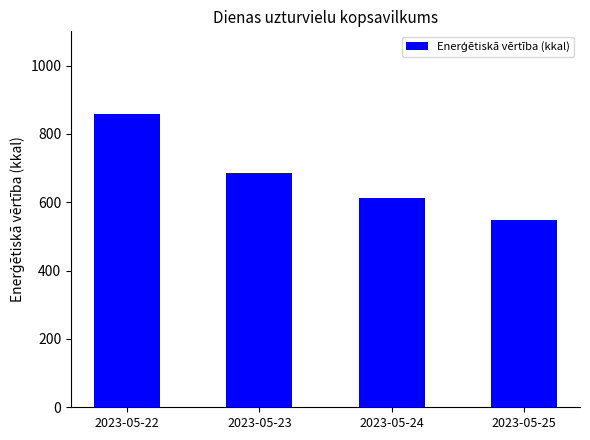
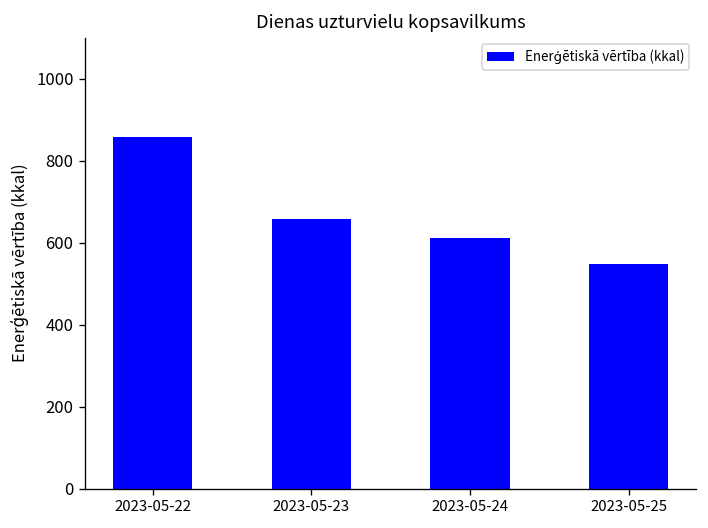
  {
    "2023-05-22": 860,
-   "2023-05-23": 690,
+   "2023-05-23": 660,
    "2023-05-24": 610,
    "2023-05-25": 550
  }
